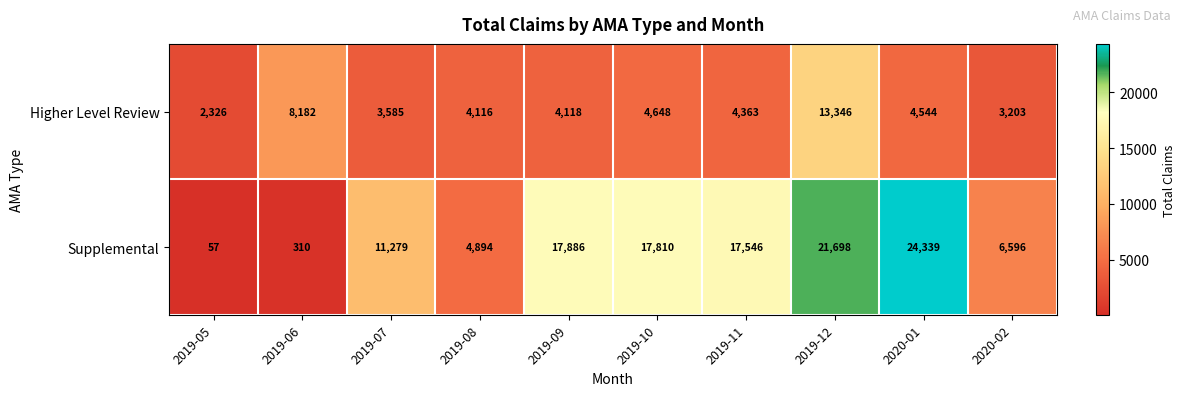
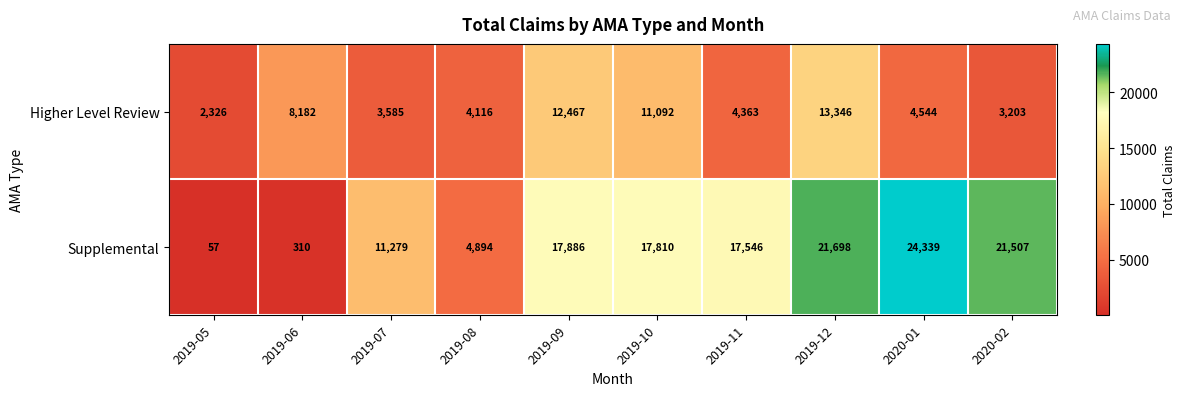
  {
    "Higher Level Review": {
      "2019-05": "2,326",
      "2019-06": "8,182",
      "2019-07": "3,585",
      "2019-08": "4,116",
-     "2019-09": "4,118",
-     "2019-10": "4,648",
+     "2019-09": "12,467",
+     "2019-10": "11,092",
      "2019-11": "4,363",
      "2019-12": "13,346",
      "2020-01": "4,544",
      "2020-02": "3,203"
    },
    "Supplemental": {
      "2019-05": "57",
      "2019-06": "310",
      "2019-07": "11,279",
      "2019-08": "4,894",
      "2019-09": "17,886",
      "2019-10": "17,810",
      "2019-11": "17,546",
      "2019-12": "21,698",
      "2020-01": "24,339",
-     "2020-02": "6,596"
+     "2020-02": "21,507"
    }
  }
